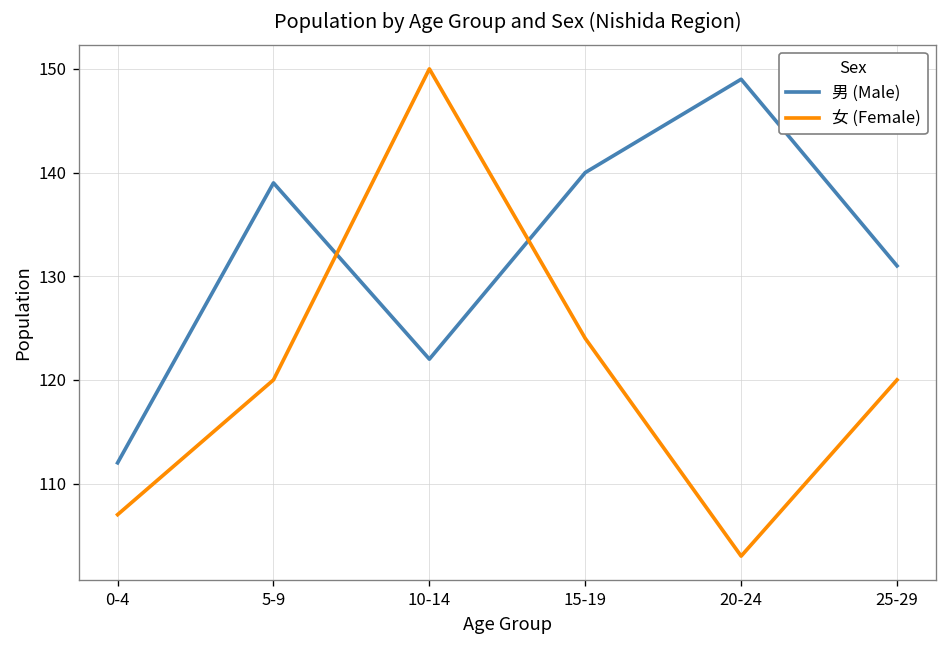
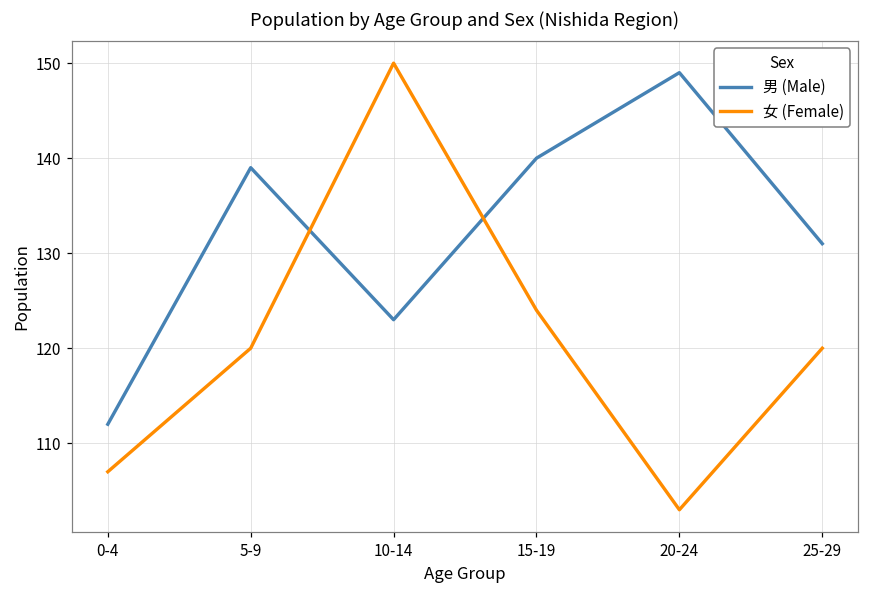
  {
    "男 (Male)": {
      "0-4": 112,
      "5-9": 139,
-     "10-14": 122,
+     "10-14": 123,
      "15-19": 140,
      "20-24": 149,
      "25-29": 131
    },
    "女 (Female)": {
      "0-4": 107,
      "5-9": 120,
      "10-14": 150,
      "15-19": 124,
      "20-24": 103,
      "25-29": 120
    }
  }
